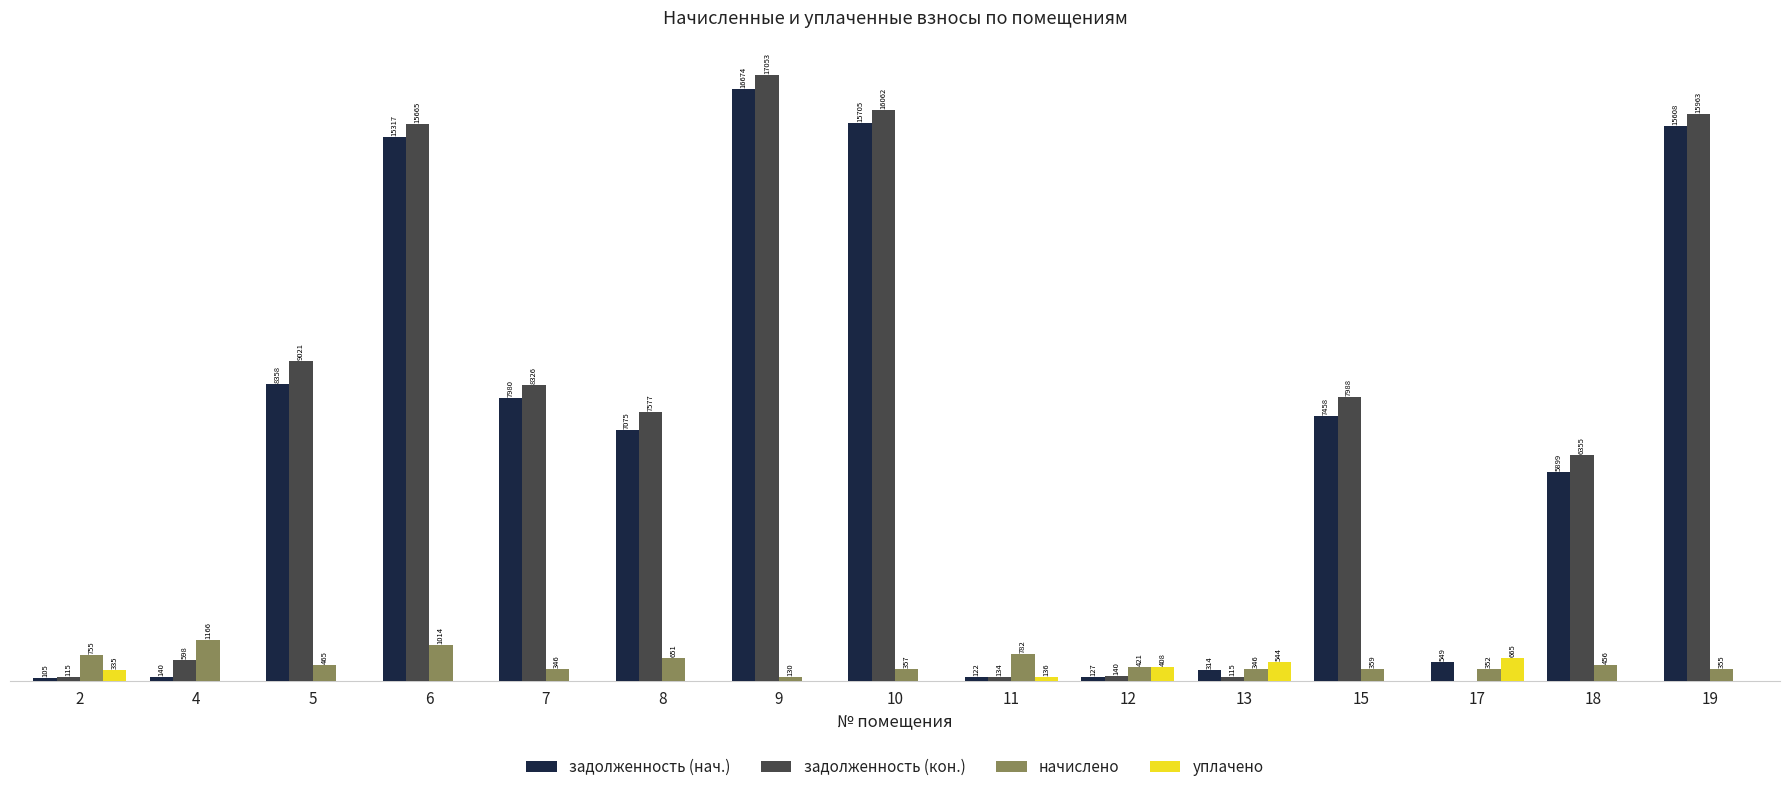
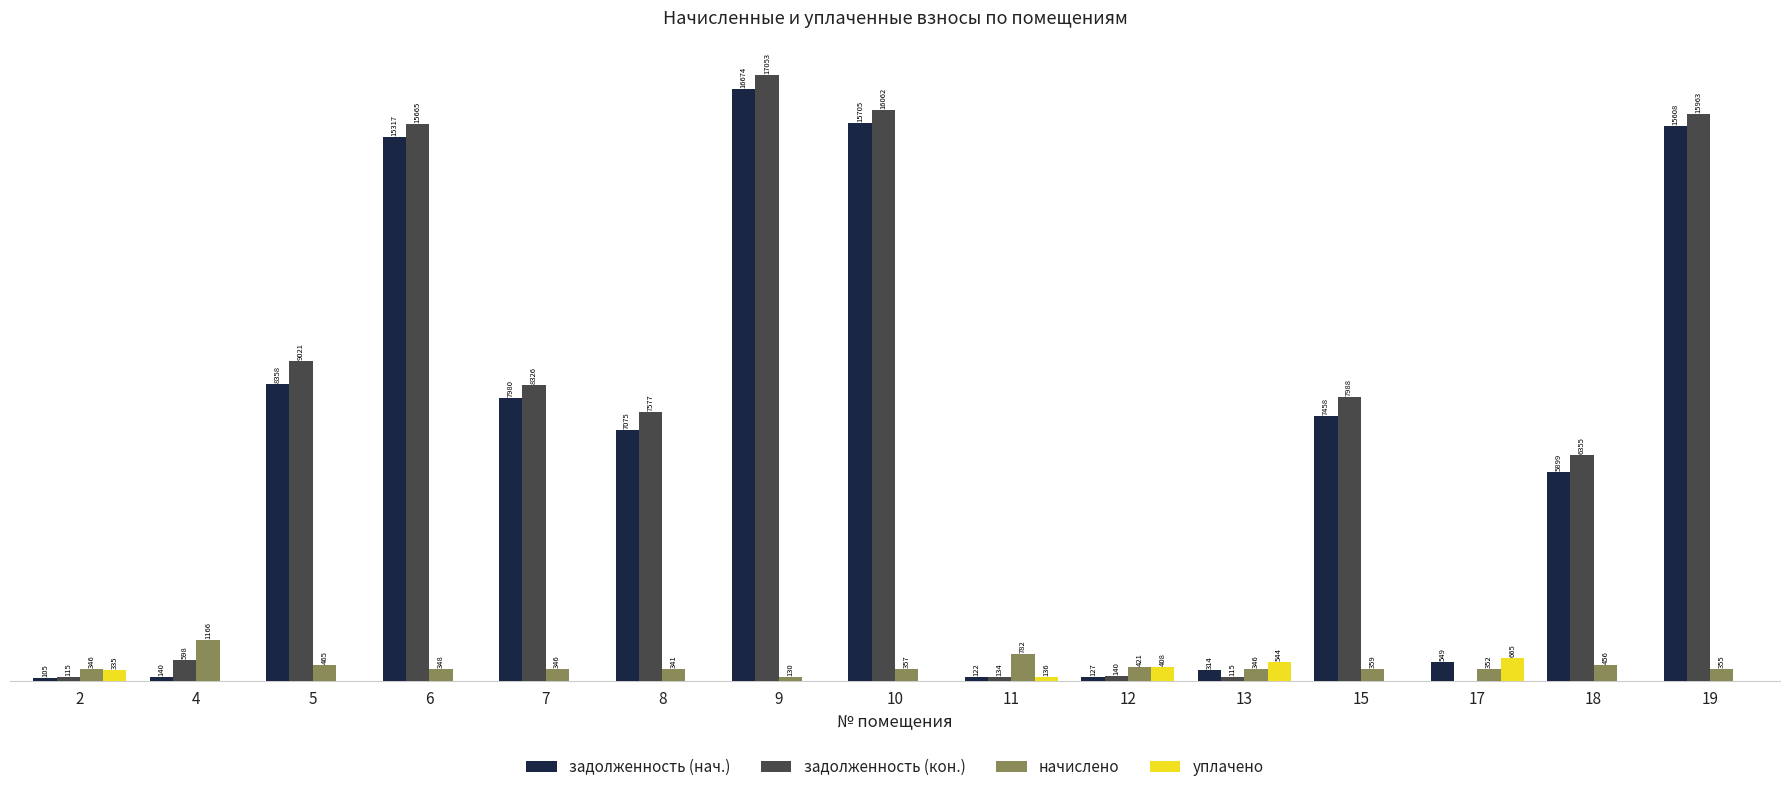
  {
    "начислено": {
-     "2": 755,
+     "2": 346,
      "4": 1166,
      "5": 465,
-     "6": 1014,
+     "6": 348,
      "7": 346,
-     "8": 651,
+     "8": 341,
      "9": 130,
      "10": 357,
      "11": 782,
      "12": 421,
      "13": 346,
      "15": 359,
      "17": 352,
      "18": 456,
      "19": 355
    },
    "уплачено": {
      "2": 335,
      "11": 136,
      "12": 408,
      "13": 544,
      "17": 665
    }
  }
